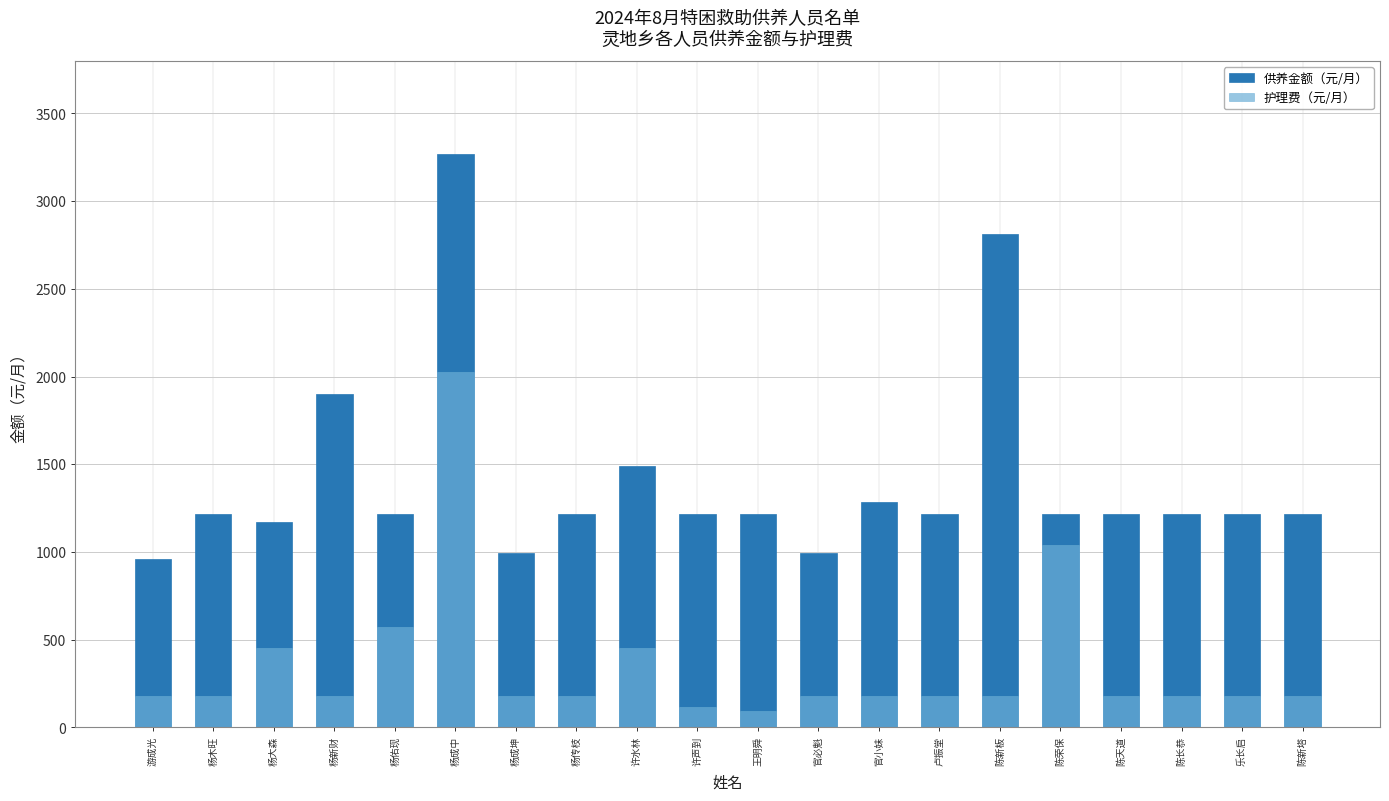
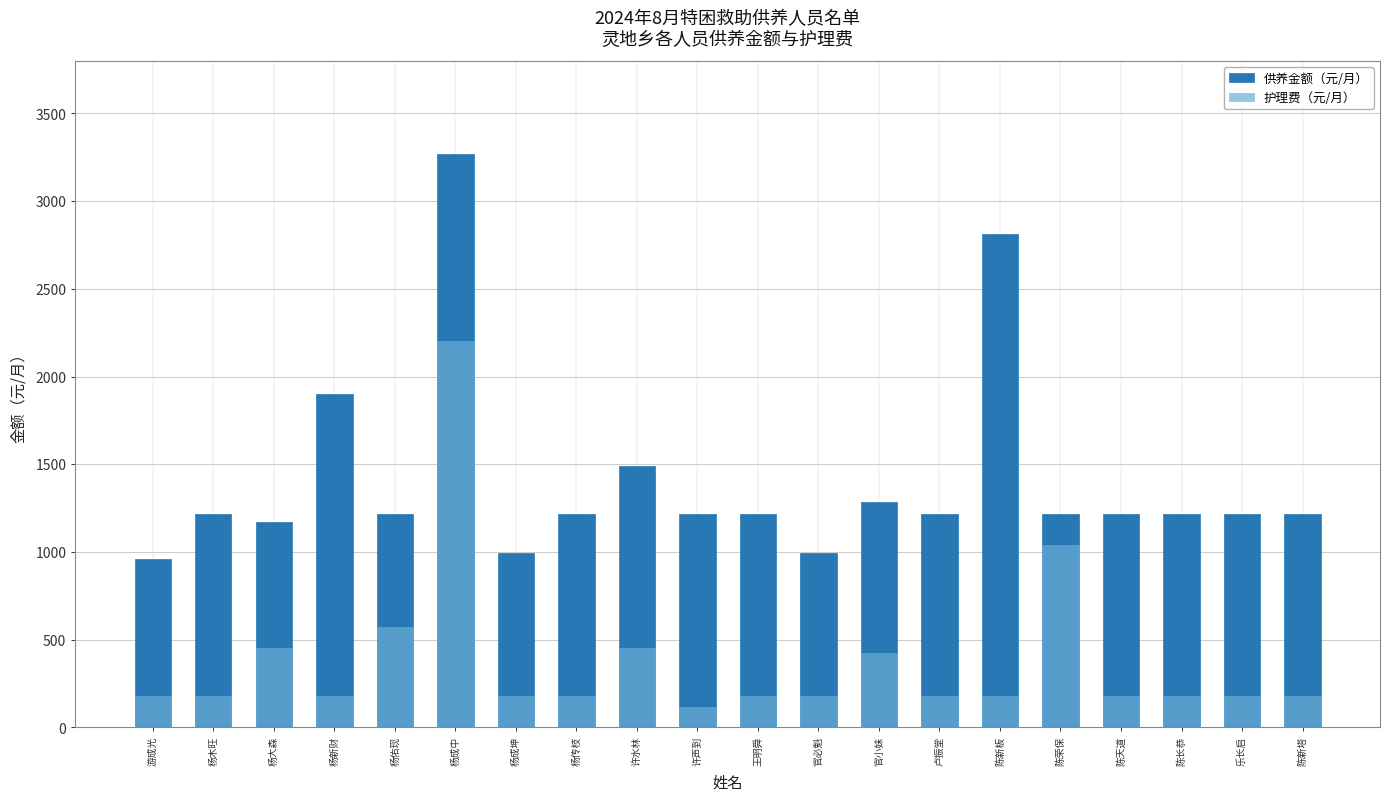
  {
    "供养金额（元/月）": {
      "游成光": 960,
      "杨木旺": 1220,
      "杨大森": 1170,
      "杨新财": 1900,
      "杨佑现": 1220,
      "杨成中": 3270,
      "杨成坤": 990,
      "杨传枝": 1220,
      "许水林": 1490,
      "许声到": 1220,
      "王明舜": 1220,
      "官必魁": 990,
      "官小妹": 1290,
      "卢振堂": 1220,
      "陈新板": 2820,
      "陈荣保": 1220,
      "陈天道": 1220,
      "陈长恭": 1220,
      "乐长启": 1220,
      "陈新塔": 1220
    },
    "护理费（元/月）": {
-     "杨成中": 2030,
-     "王明舜": 90,
-     "官小妹": 180
+     "杨成中": 2200,
+     "王明舜": 180,
+     "官小妹": 430
    }
  }
